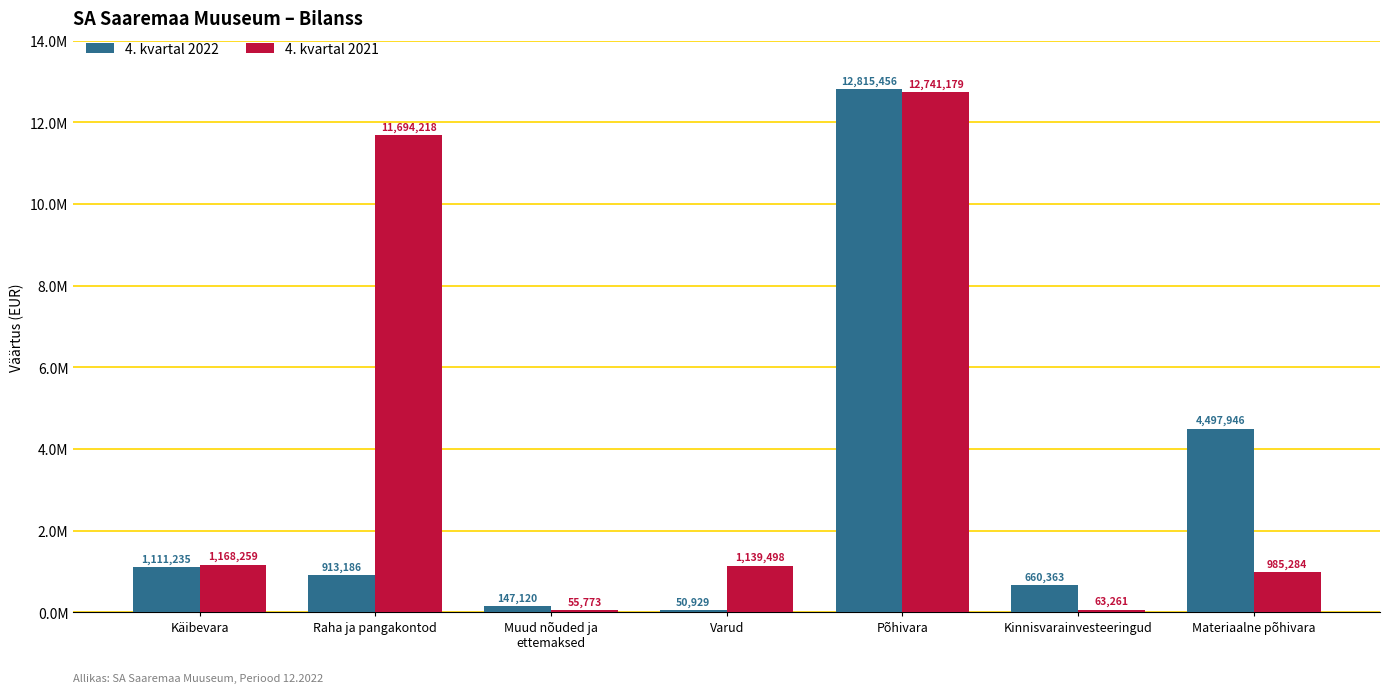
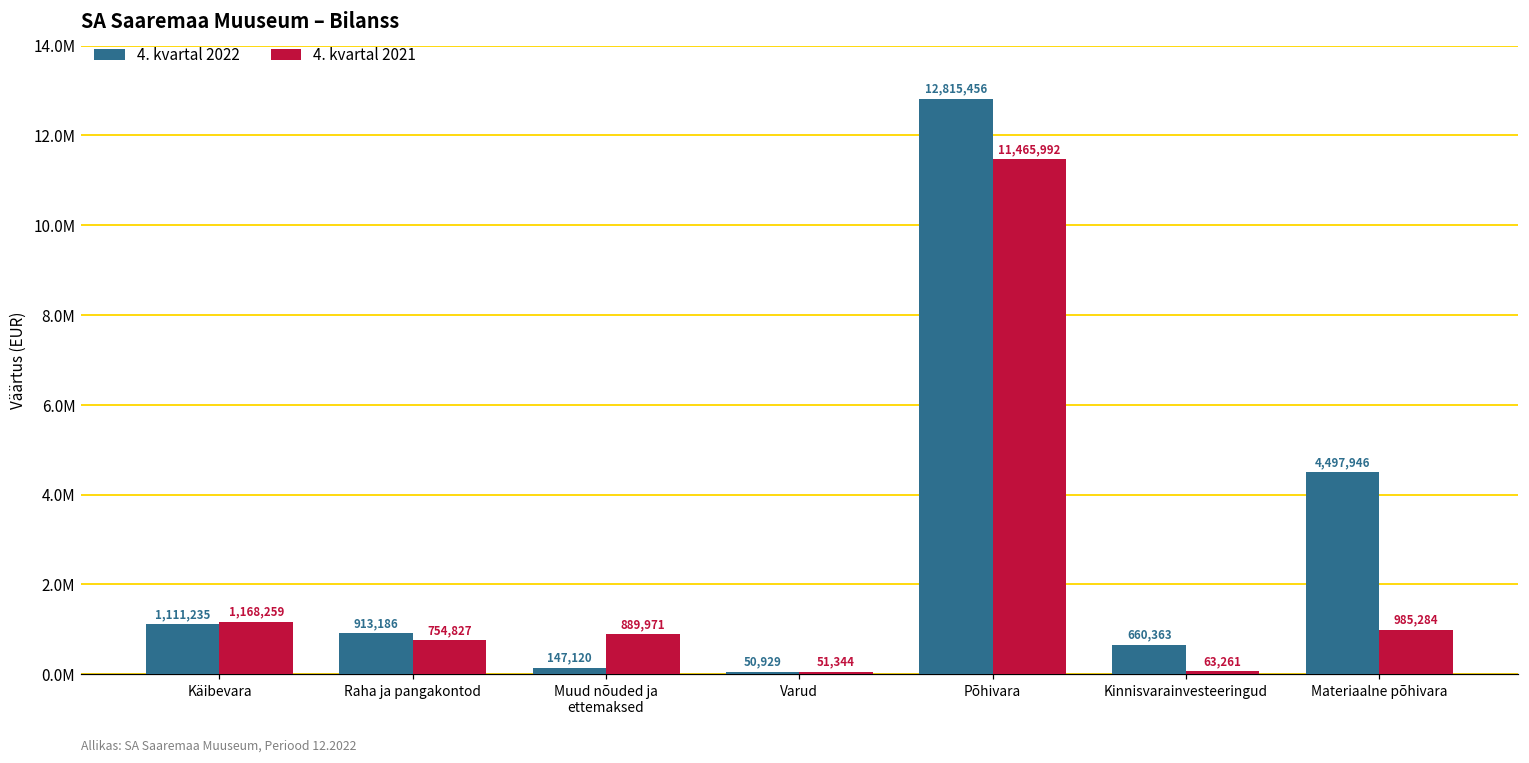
  {
    "4. kvartal 2022": {
      "Käibevara": "1,111,235",
      "Raha ja pangakontod": "913,186",
      "Muud nõuded ja ettemaksed": "147,120",
      "Varud": "50,929",
      "Põhivara": "12,815,456",
      "Kinnisvarainvesteeringud": "660,363",
      "Materiaalne põhivara": "4,497,946"
    },
    "4. kvartal 2021": {
      "Käibevara": "1,168,259",
-     "Raha ja pangakontod": "11,694,218",
-     "Muud nõuded ja ettemaksed": "55,773",
-     "Varud": "1,139,498",
-     "Põhivara": "12,741,179",
+     "Raha ja pangakontod": "754,827",
+     "Muud nõuded ja ettemaksed": "889,971",
+     "Varud": "51,344",
+     "Põhivara": "11,465,992",
      "Kinnisvarainvesteeringud": "63,261",
      "Materiaalne põhivara": "985,284"
    }
  }
